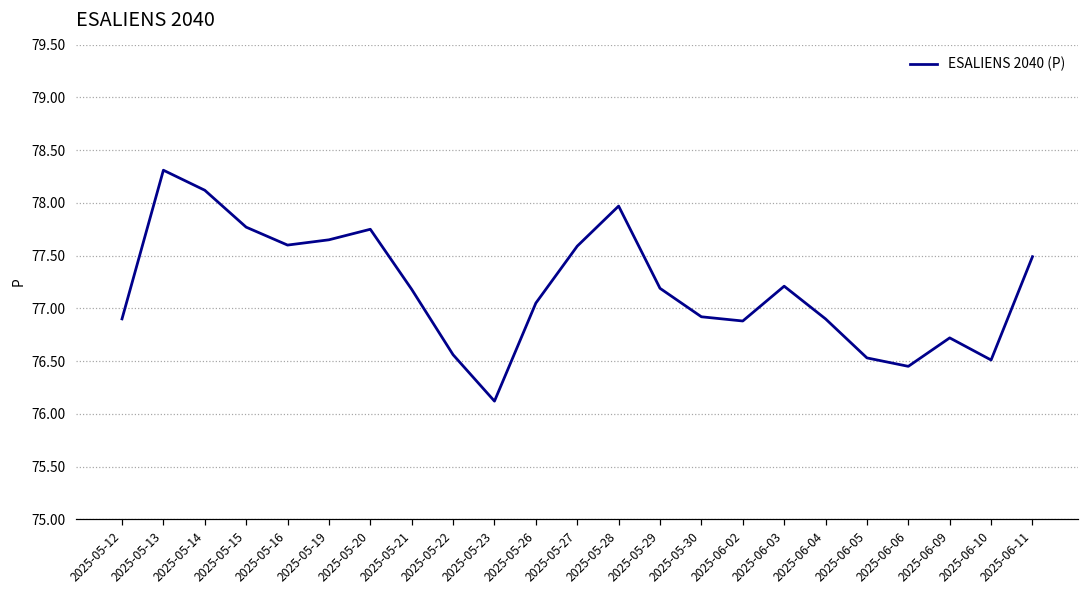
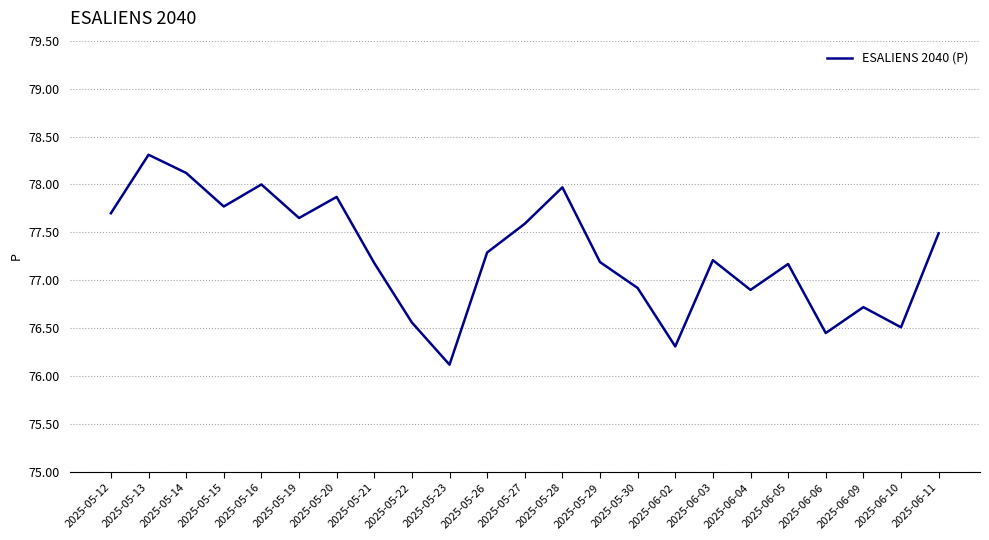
  {
-   "2025-05-12": 76.9,
+   "2025-05-12": 77.7,
    "2025-05-13": 78.3,
    "2025-05-14": 78.1,
    "2025-05-15": 77.8,
-   "2025-05-16": 77.6,
+   "2025-05-16": 78.0,
    "2025-05-19": 77.7,
-   "2025-05-20": 77.8,
+   "2025-05-20": 77.9,
    "2025-05-21": 77.2,
    "2025-05-22": 76.6,
    "2025-05-23": 76.1,
-   "2025-05-26": 77.1,
+   "2025-05-26": 77.3,
    "2025-05-27": 77.6,
    "2025-05-28": 78.0,
    "2025-05-29": 77.2,
    "2025-05-30": 76.9,
-   "2025-06-02": 76.9,
+   "2025-06-02": 76.3,
    "2025-06-03": 77.2,
    "2025-06-04": 76.9,
-   "2025-06-05": 76.5,
+   "2025-06-05": 77.2,
    "2025-06-06": 76.5,
    "2025-06-09": 76.7,
    "2025-06-10": 76.5,
    "2025-06-11": 77.5
  }
